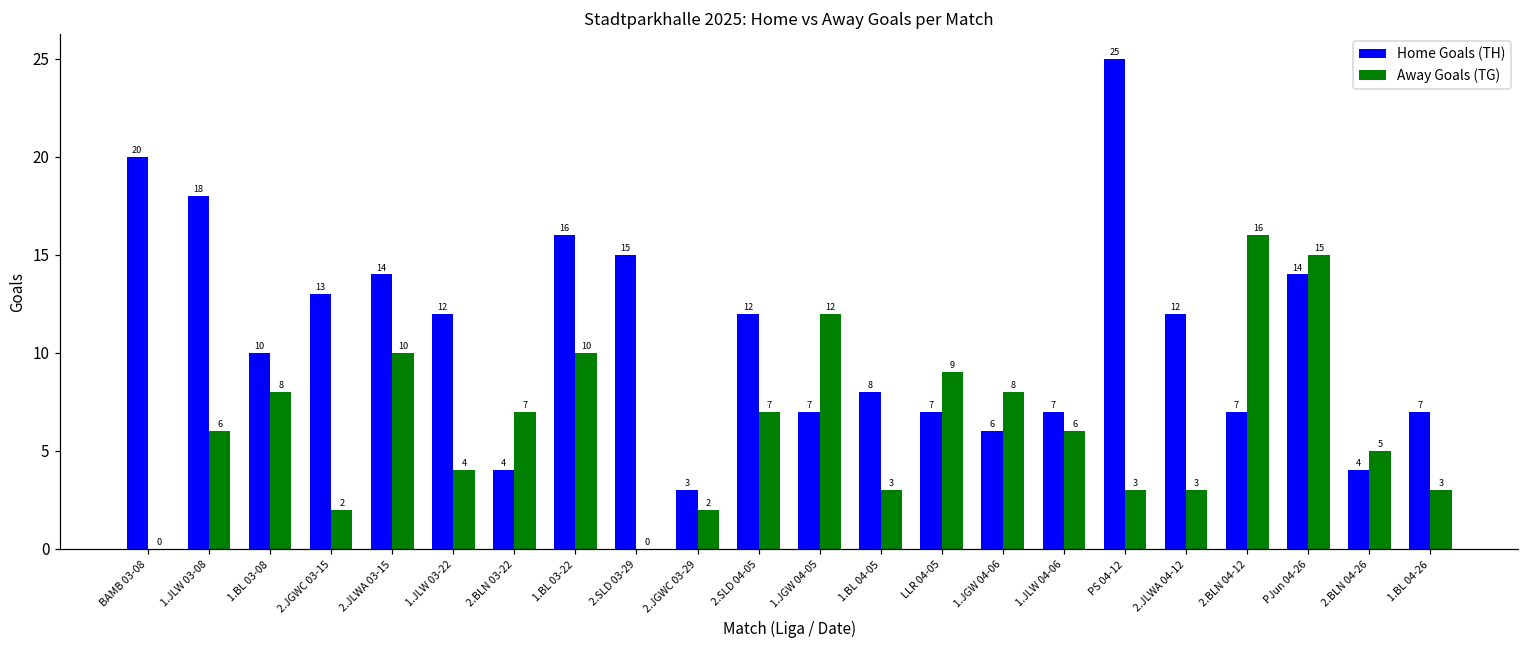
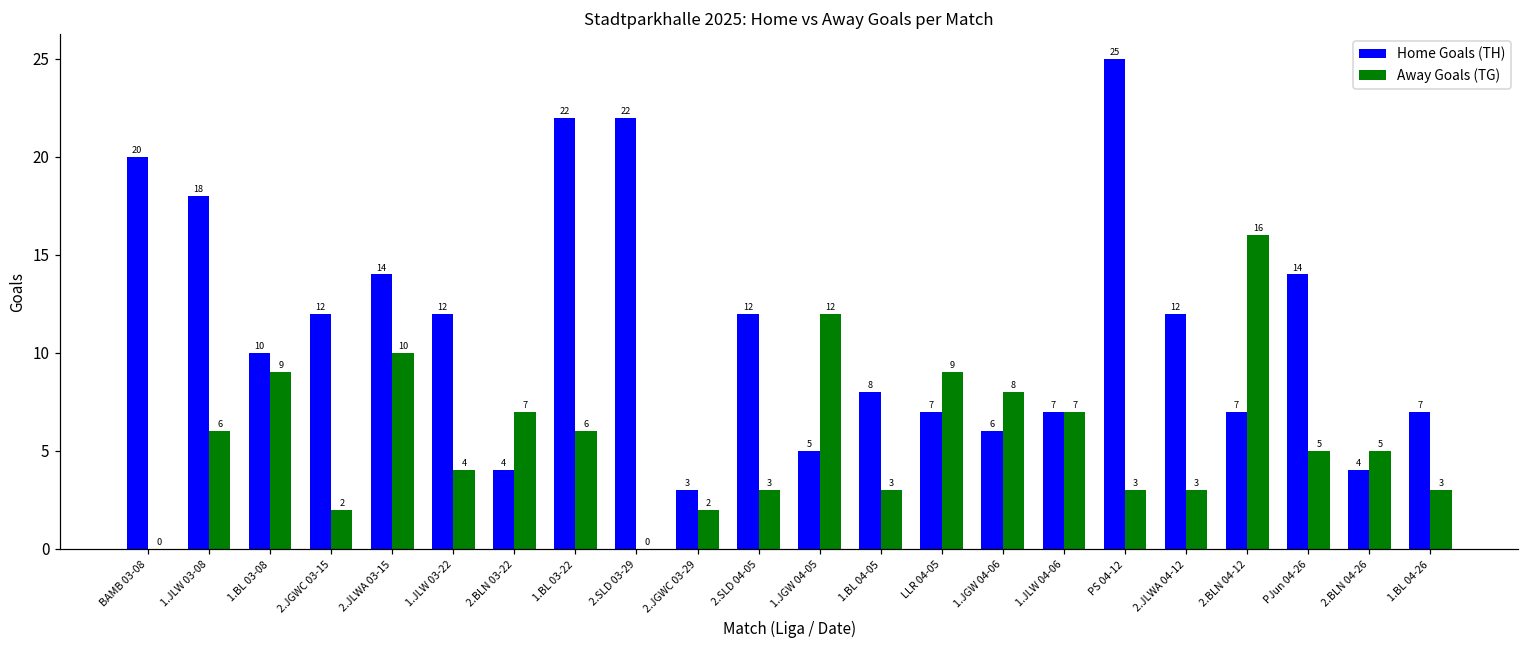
  {
    "Home Goals (TH)": {
      "BAMB 03-08": 20,
      "1.JLW 03-08": 18,
      "1.BL 03-08": 10,
-     "2.JGWC 03-15": 13,
+     "2.JGWC 03-15": 12,
      "2.JLWA 03-15": 14,
      "1.JLW 03-22": 12,
      "2.BLN 03-22": 4,
-     "1.BL 03-22": 16,
-     "2.SLD 03-29": 15,
+     "1.BL 03-22": 22,
+     "2.SLD 03-29": 22,
      "2.JGWC 03-29": 3,
      "2.SLD 04-05": 12,
-     "1.JGW 04-05": 7,
+     "1.JGW 04-05": 5,
      "1.BL 04-05": 8,
      "LLR 04-05": 7,
      "1.JGW 04-06": 6,
      "1.JLW 04-06": 7,
      "PS 04-12": 25,
      "2.JLWA 04-12": 12,
      "2.BLN 04-12": 7,
      "PJun 04-26": 14,
      "2.BLN 04-26": 4,
      "1.BL 04-26": 7
    },
    "Away Goals (TG)": {
      "BAMB 03-08": 0,
      "1.JLW 03-08": 6,
-     "1.BL 03-08": 8,
+     "1.BL 03-08": 9,
      "2.JGWC 03-15": 2,
      "2.JLWA 03-15": 10,
      "1.JLW 03-22": 4,
      "2.BLN 03-22": 7,
-     "1.BL 03-22": 10,
+     "1.BL 03-22": 6,
      "2.SLD 03-29": 0,
      "2.JGWC 03-29": 2,
-     "2.SLD 04-05": 7,
+     "2.SLD 04-05": 3,
      "1.JGW 04-05": 12,
      "1.BL 04-05": 3,
      "LLR 04-05": 9,
      "1.JGW 04-06": 8,
-     "1.JLW 04-06": 6,
+     "1.JLW 04-06": 7,
      "PS 04-12": 3,
      "2.JLWA 04-12": 3,
      "2.BLN 04-12": 16,
-     "PJun 04-26": 15,
+     "PJun 04-26": 5,
      "2.BLN 04-26": 5,
      "1.BL 04-26": 3
    }
  }
